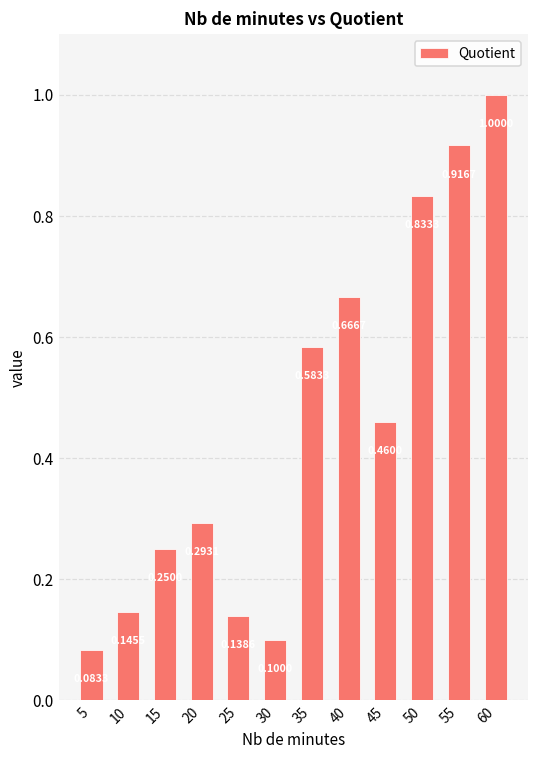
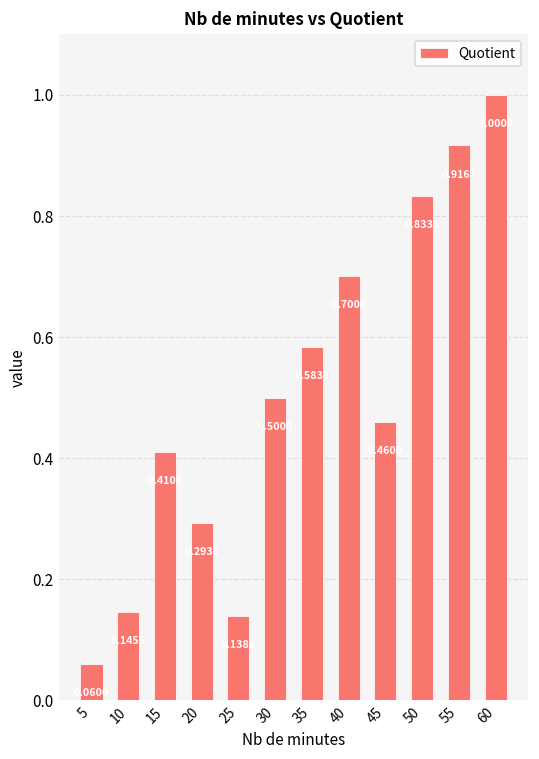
  {
-   "5": 0.08,
-   "15": 0.25,
+   "5": 0.06,
+   "15": 0.41,
    "20": 0.29,
-   "30": 0.1,
+   "30": 0.5,
    "35": 0.58,
-   "40": 0.67,
+   "40": 0.70,
    "45": 0.46,
    "55": 0.92,
    "60": 1.00
  }
